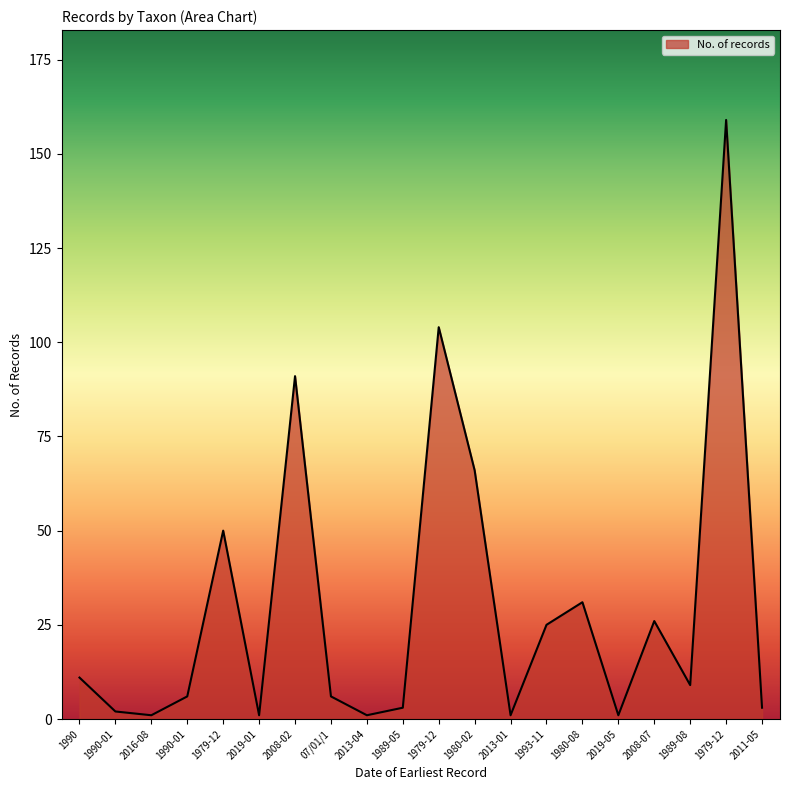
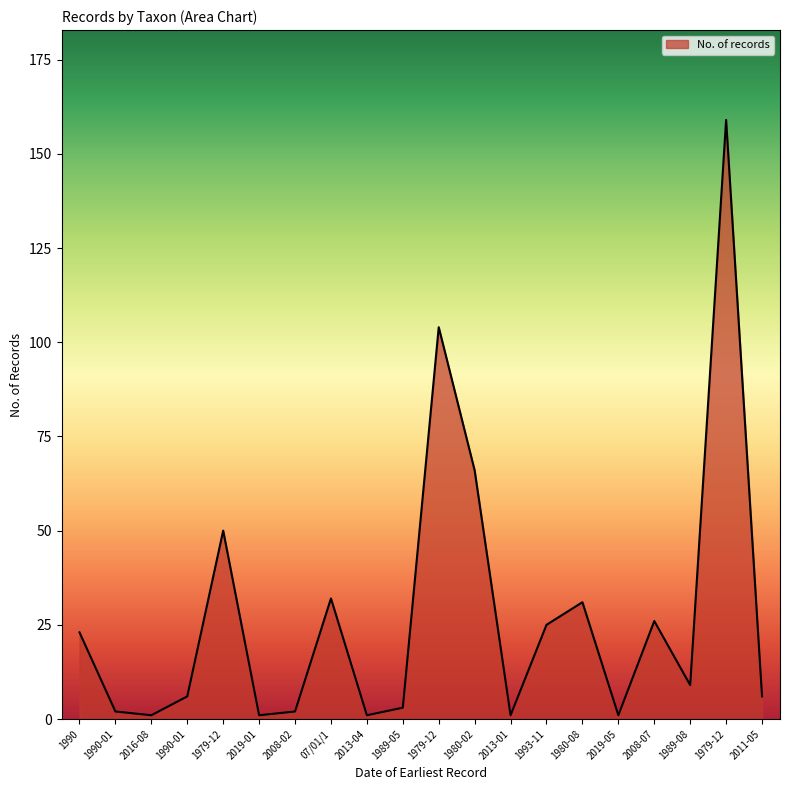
  {
-   "1990": 11,
+   "1990": 23,
    "2016-08": 1,
    "2019-01": 1,
-   "2008-02": 91,
-   "07/01/1": 6,
+   "2008-02": 2,
+   "07/01/1": 32,
    "2013-04": 1,
    "1989-05": 3,
    "1980-02": 66,
    "2013-01": 1,
    "1993-11": 25,
    "1980-08": 31,
    "2019-05": 1,
    "2008-07": 26,
    "1989-08": 9,
-   "2011-05": 3
+   "2011-05": 6
  }
